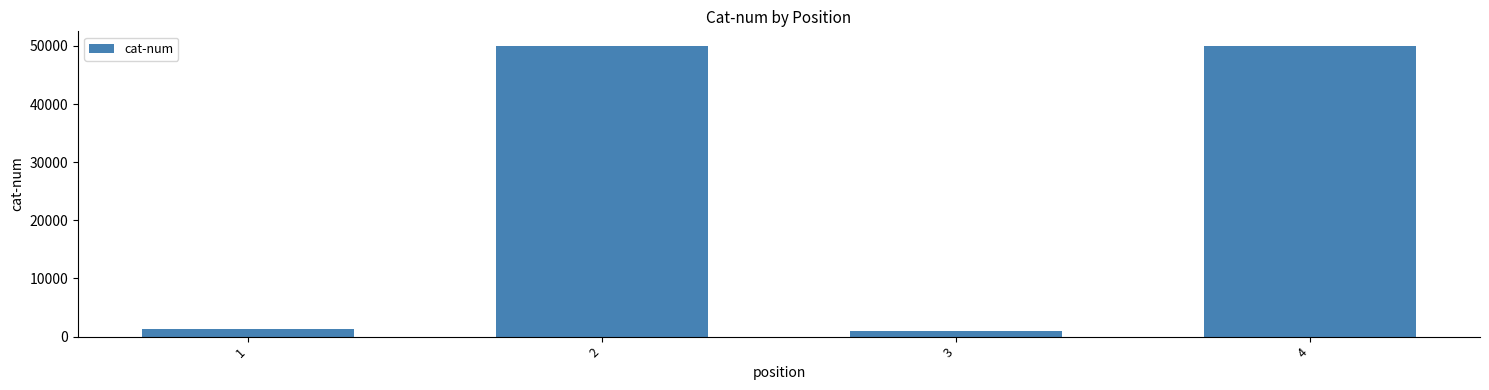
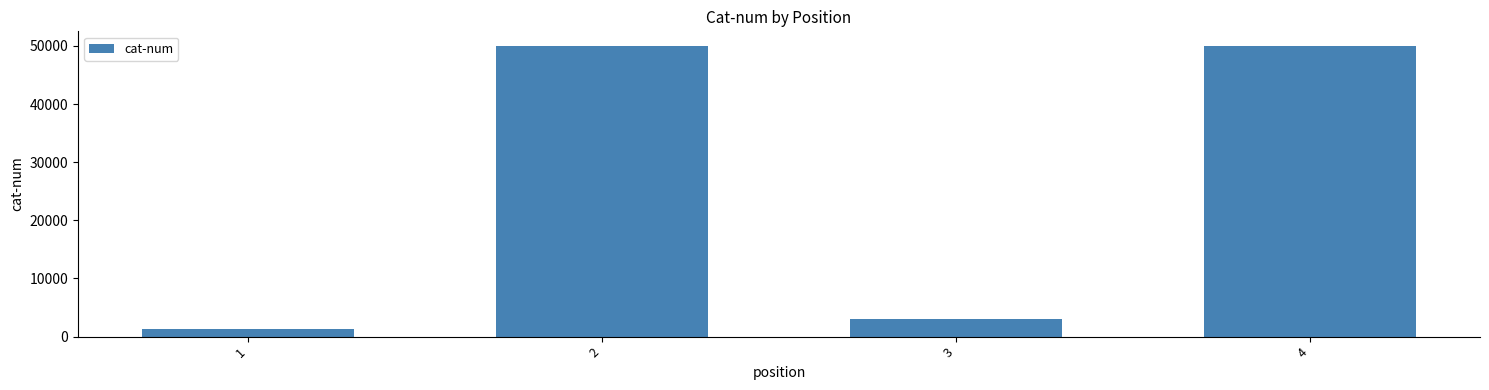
  {
    "1": 1000,
    "2": 50000,
-   "3": 1000,
+   "3": 3000,
    "4": 50000
  }
